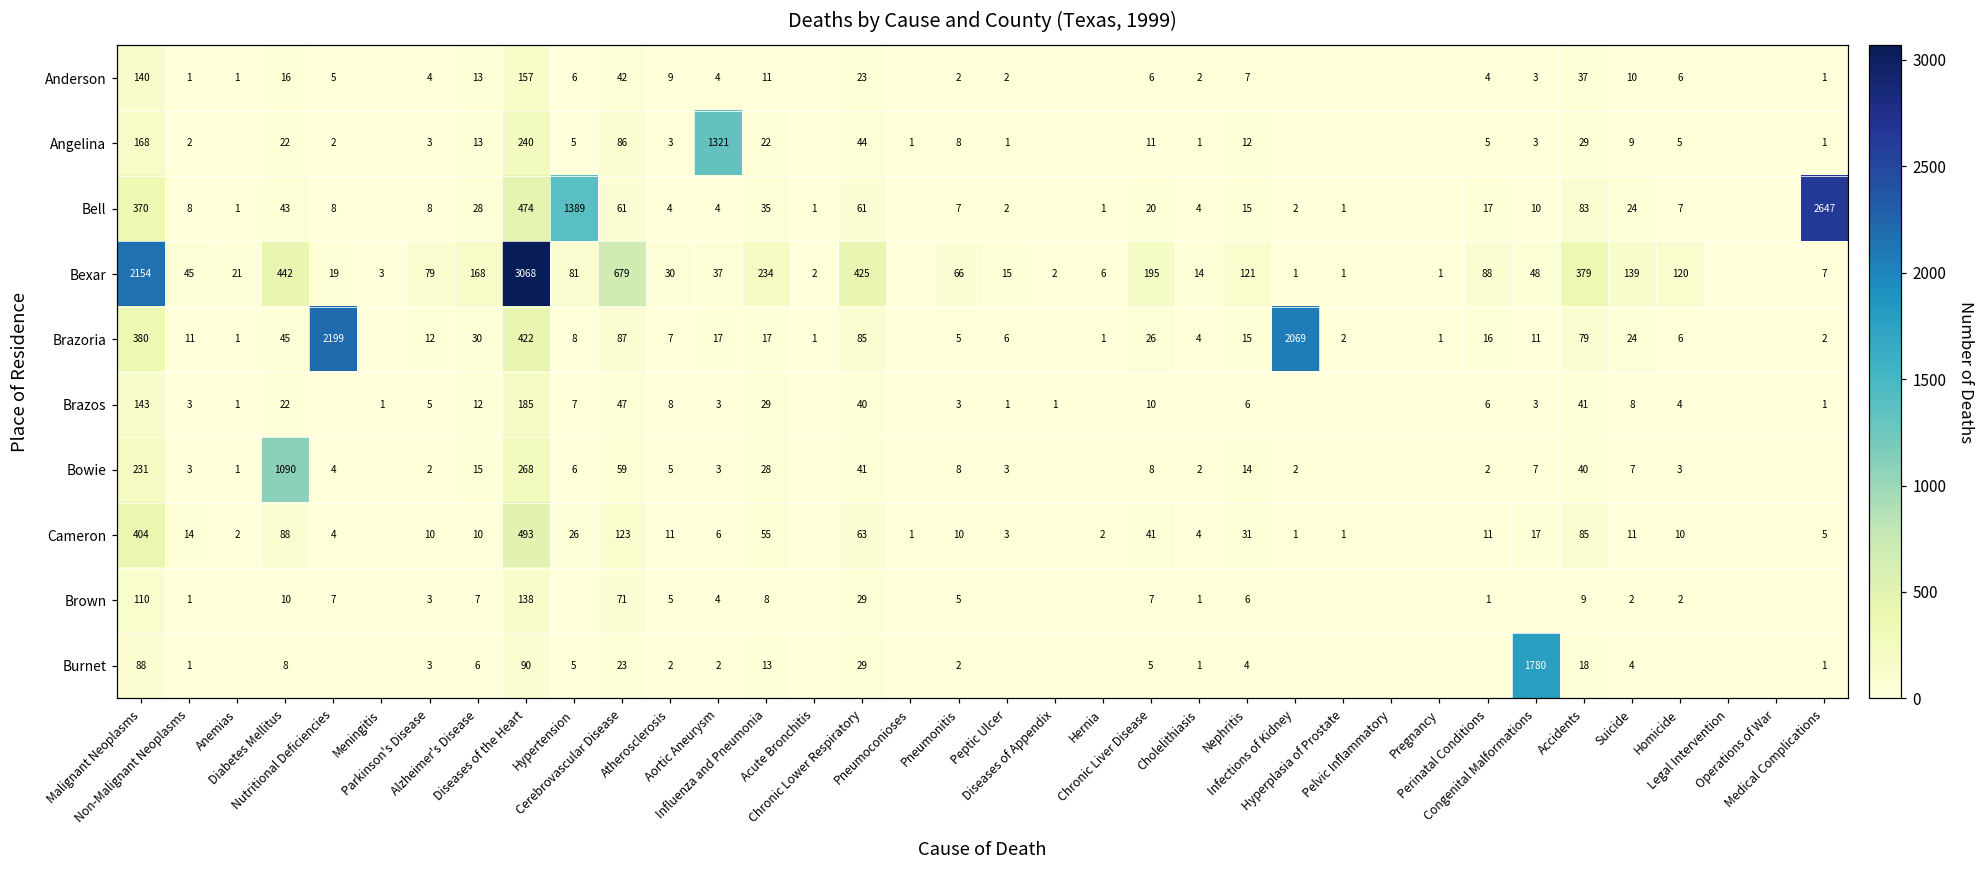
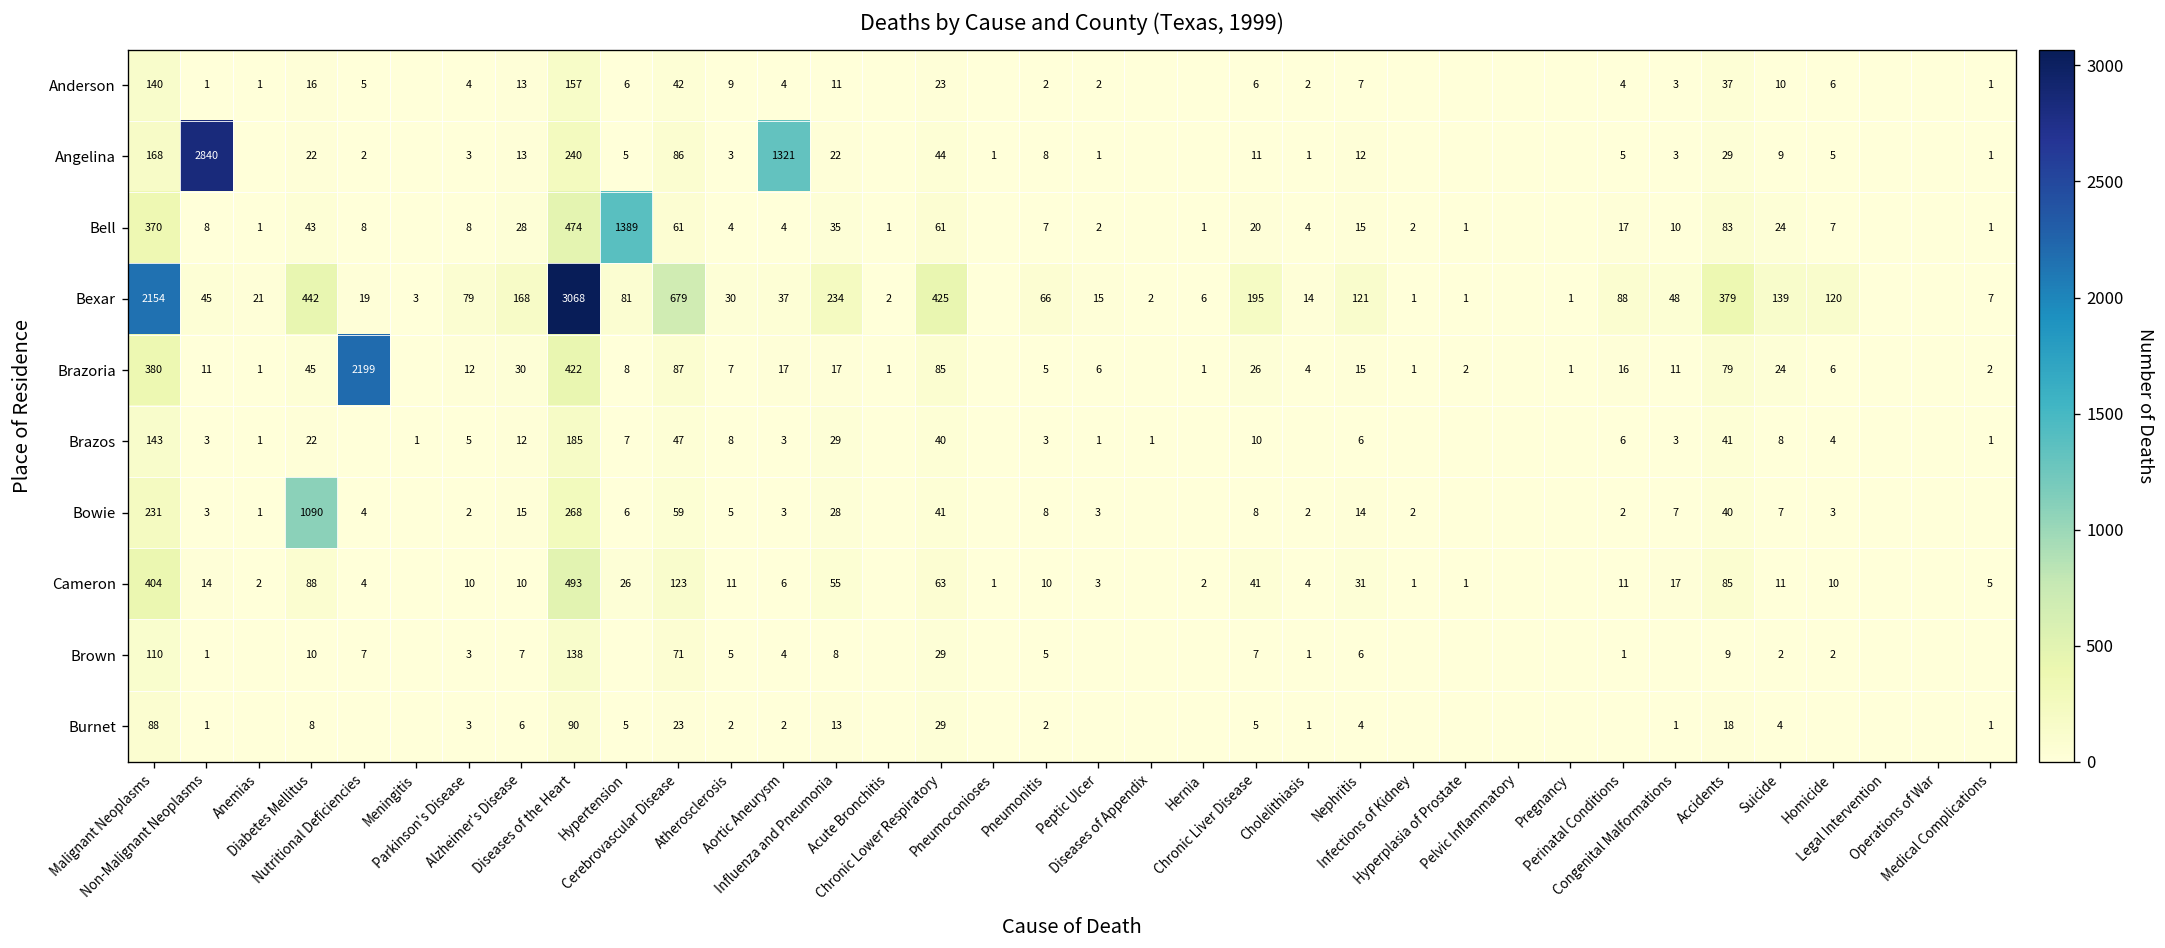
  {
    "Angelina": {
      "Malignant Neoplasms": 168,
-     "Non-Malignant Neoplasms": 2,
+     "Non-Malignant Neoplasms": 2840,
      "Diabetes Mellitus": 22,
      "Nutritional Deficiencies": 2,
      "Parkinson's Disease": 3,
      "Alzheimer's Disease": 13,
      "Diseases of the Heart": 240,
      "Hypertension": 5,
      "Cerebrovascular Disease": 86,
      "Atherosclerosis": 3,
      "Aortic Aneurysm": 1321,
      "Influenza and Pneumonia": 22,
      "Chronic Lower Respiratory": 44,
      "Pneumoconioses": 1,
      "Pneumonitis": 8,
      "Peptic Ulcer": 1,
      "Chronic Liver Disease": 11,
      "Cholelithiasis": 1,
      "Nephritis": 12,
      "Perinatal Conditions": 5,
      "Congenital Malformations": 3,
      "Accidents": 29,
      "Suicide": 9,
      "Homicide": 5,
      "Medical Complications": 1
    },
    "Bell": {
      "Malignant Neoplasms": 370,
      "Non-Malignant Neoplasms": 8,
      "Anemias": 1,
      "Diabetes Mellitus": 43,
      "Nutritional Deficiencies": 8,
      "Parkinson's Disease": 8,
      "Alzheimer's Disease": 28,
      "Diseases of the Heart": 474,
      "Hypertension": 1389,
      "Cerebrovascular Disease": 61,
      "Atherosclerosis": 4,
      "Aortic Aneurysm": 4,
      "Influenza and Pneumonia": 35,
      "Acute Bronchitis": 1,
      "Chronic Lower Respiratory": 61,
      "Pneumonitis": 7,
      "Peptic Ulcer": 2,
      "Hernia": 1,
      "Chronic Liver Disease": 20,
      "Cholelithiasis": 4,
      "Nephritis": 15,
      "Infections of Kidney": 2,
      "Hyperplasia of Prostate": 1,
      "Perinatal Conditions": 17,
      "Congenital Malformations": 10,
      "Accidents": 83,
      "Suicide": 24,
      "Homicide": 7,
-     "Medical Complications": 2647
+     "Medical Complications": 1
    },
    "Brazoria": {
      "Malignant Neoplasms": 380,
      "Non-Malignant Neoplasms": 11,
      "Anemias": 1,
      "Diabetes Mellitus": 45,
      "Nutritional Deficiencies": 2199,
      "Parkinson's Disease": 12,
      "Alzheimer's Disease": 30,
      "Diseases of the Heart": 422,
      "Hypertension": 8,
      "Cerebrovascular Disease": 87,
      "Atherosclerosis": 7,
      "Aortic Aneurysm": 17,
      "Influenza and Pneumonia": 17,
      "Acute Bronchitis": 1,
      "Chronic Lower Respiratory": 85,
      "Pneumonitis": 5,
      "Peptic Ulcer": 6,
      "Hernia": 1,
      "Chronic Liver Disease": 26,
      "Cholelithiasis": 4,
      "Nephritis": 15,
-     "Infections of Kidney": 2069,
+     "Infections of Kidney": 1,
      "Hyperplasia of Prostate": 2,
      "Pregnancy": 1,
      "Perinatal Conditions": 16,
      "Congenital Malformations": 11,
      "Accidents": 79,
      "Suicide": 24,
      "Homicide": 6,
      "Medical Complications": 2
    },
    "Burnet": {
      "Malignant Neoplasms": 88,
      "Non-Malignant Neoplasms": 1,
      "Diabetes Mellitus": 8,
      "Parkinson's Disease": 3,
      "Alzheimer's Disease": 6,
      "Diseases of the Heart": 90,
      "Hypertension": 5,
      "Cerebrovascular Disease": 23,
      "Atherosclerosis": 2,
      "Aortic Aneurysm": 2,
      "Influenza and Pneumonia": 13,
      "Chronic Lower Respiratory": 29,
      "Pneumonitis": 2,
      "Chronic Liver Disease": 5,
      "Cholelithiasis": 1,
      "Nephritis": 4,
-     "Congenital Malformations": 1780,
+     "Congenital Malformations": 1,
      "Accidents": 18,
      "Suicide": 4,
      "Medical Complications": 1
    }
  }
